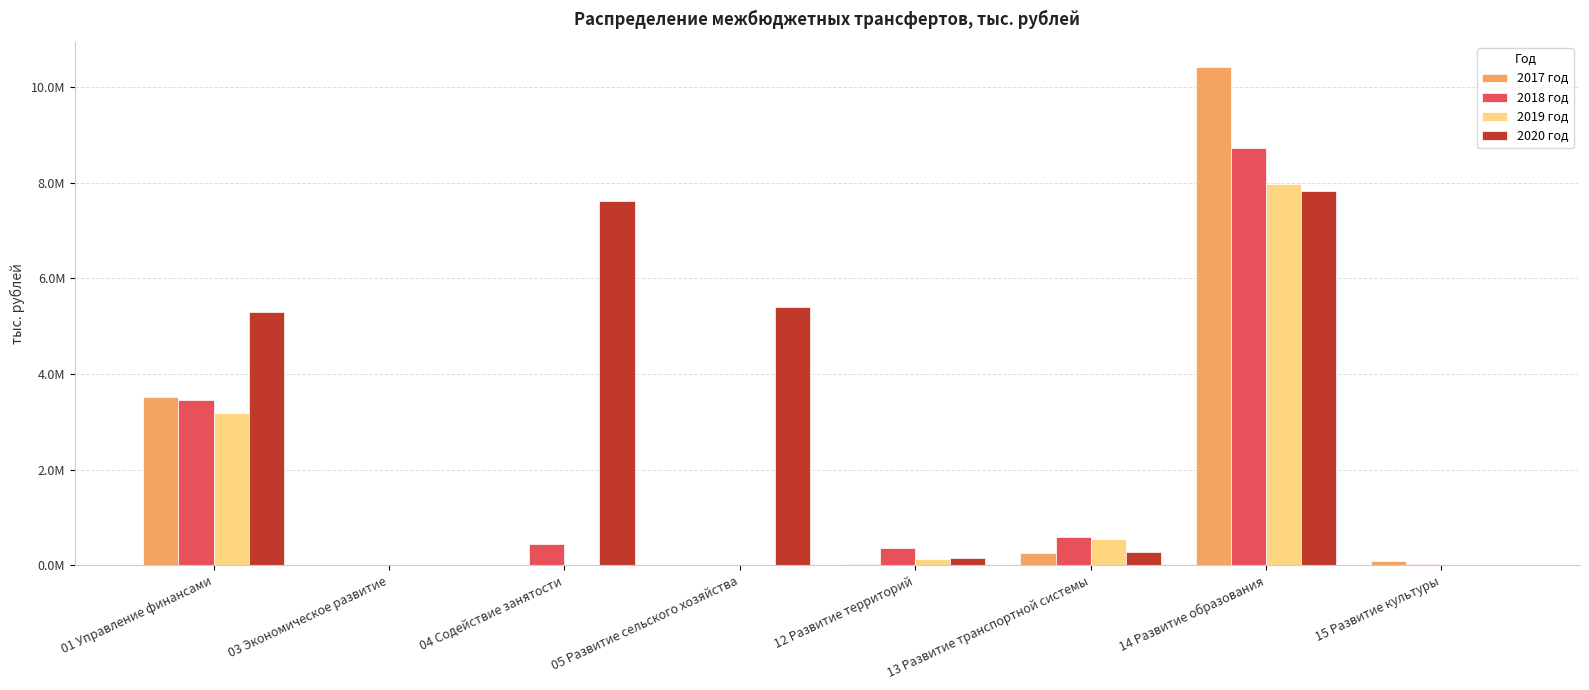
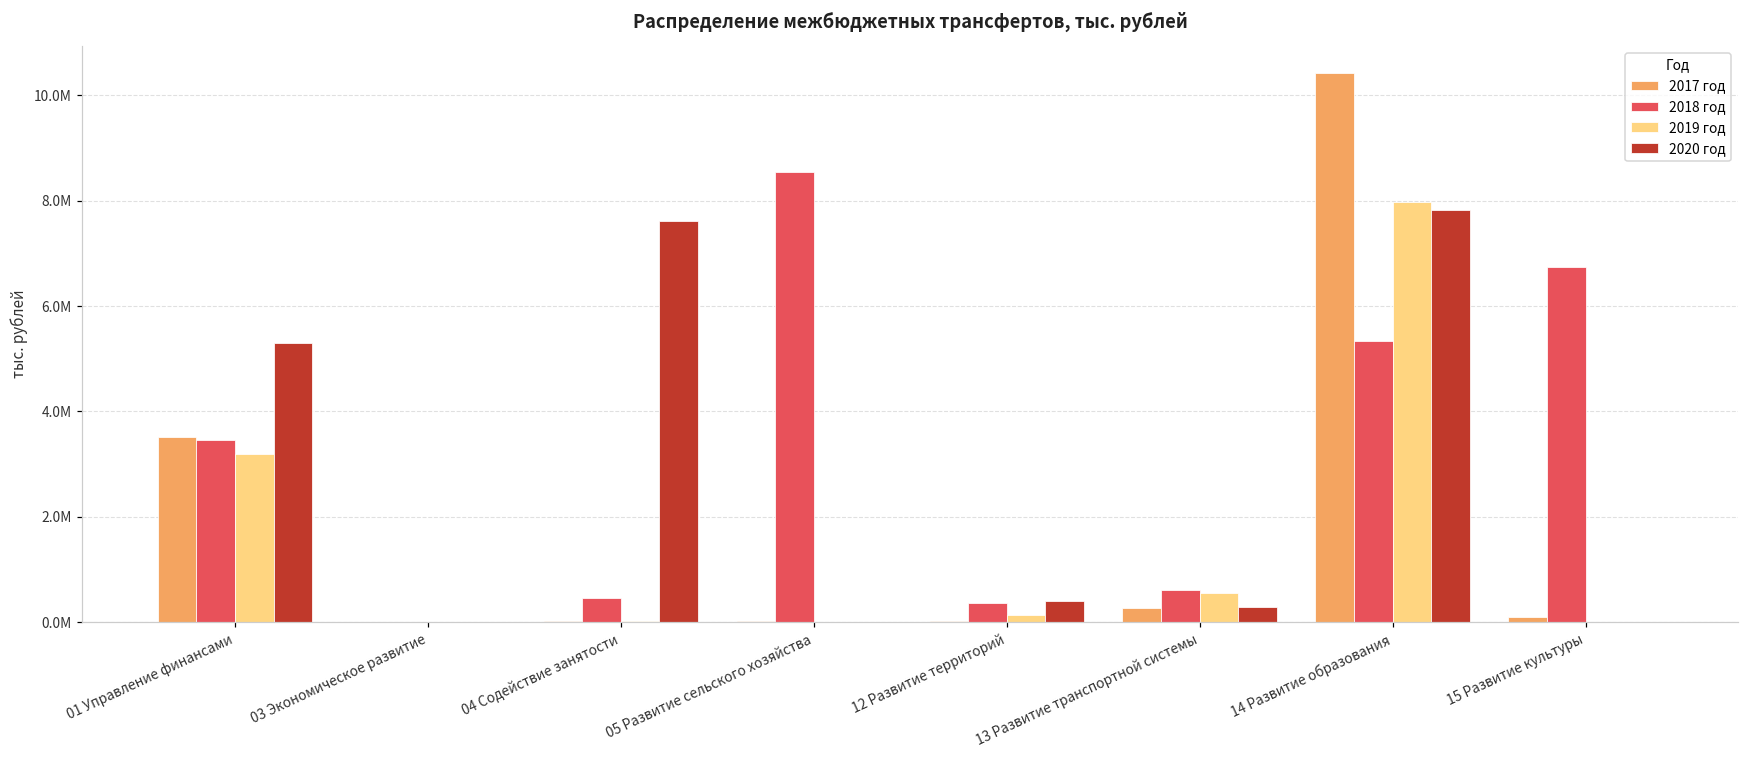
  {
    "2018 год": {
      "01 Управление финансами": 3500000,
      "03 Экономическое развитие": 0,
      "04 Содействие занятости": 500000,
-     "05 Развитие сельского хозяйства": 0,
+     "05 Развитие сельского хозяйства": 8600000,
      "12 Развитие территорий": 400000,
      "13 Развитие транспортной системы": 600000,
-     "14 Развитие образования": 8700000,
-     "15 Развитие культуры": 0
+     "14 Развитие образования": 5300000,
+     "15 Развитие культуры": 6700000
    },
    "2020 год": {
      "01 Управление финансами": 5300000,
      "03 Экономическое развитие": 0,
      "04 Содействие занятости": 7600000,
-     "05 Развитие сельского хозяйства": 5400000,
-     "12 Развитие территорий": 200000,
+     "05 Развитие сельского хозяйства": 0,
+     "12 Развитие территорий": 400000,
      "13 Развитие транспортной системы": 300000,
      "14 Развитие образования": 7800000,
      "15 Развитие культуры": 0
    }
  }
